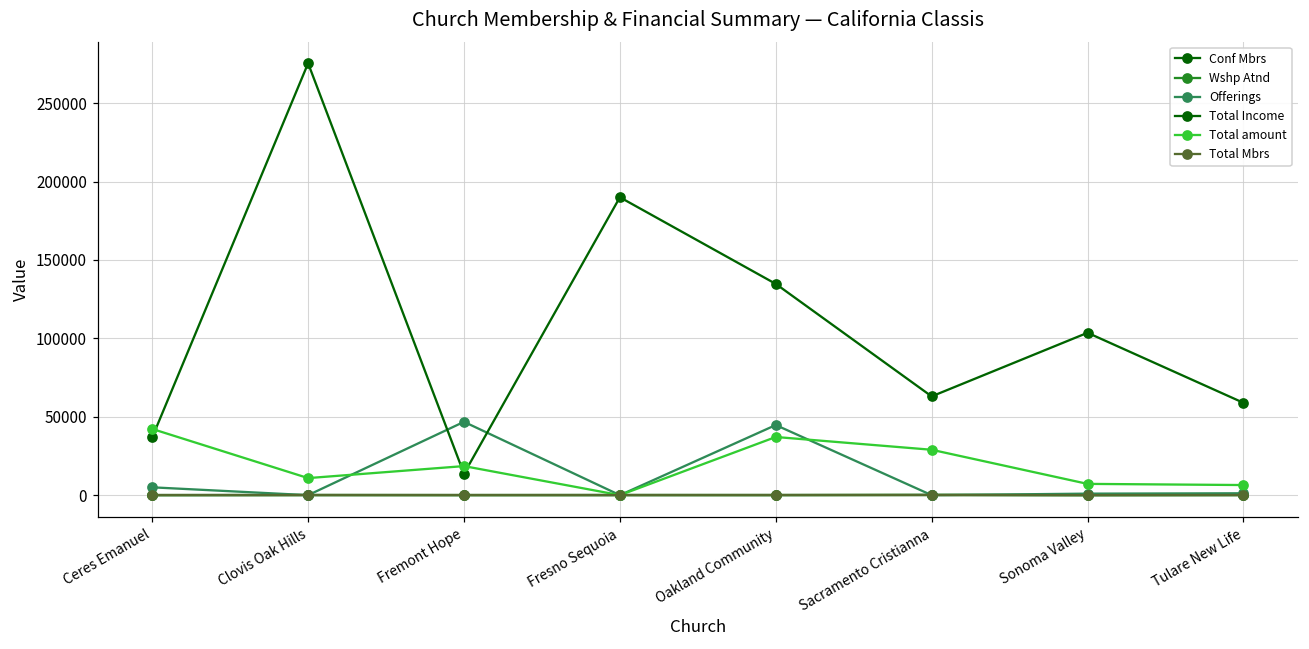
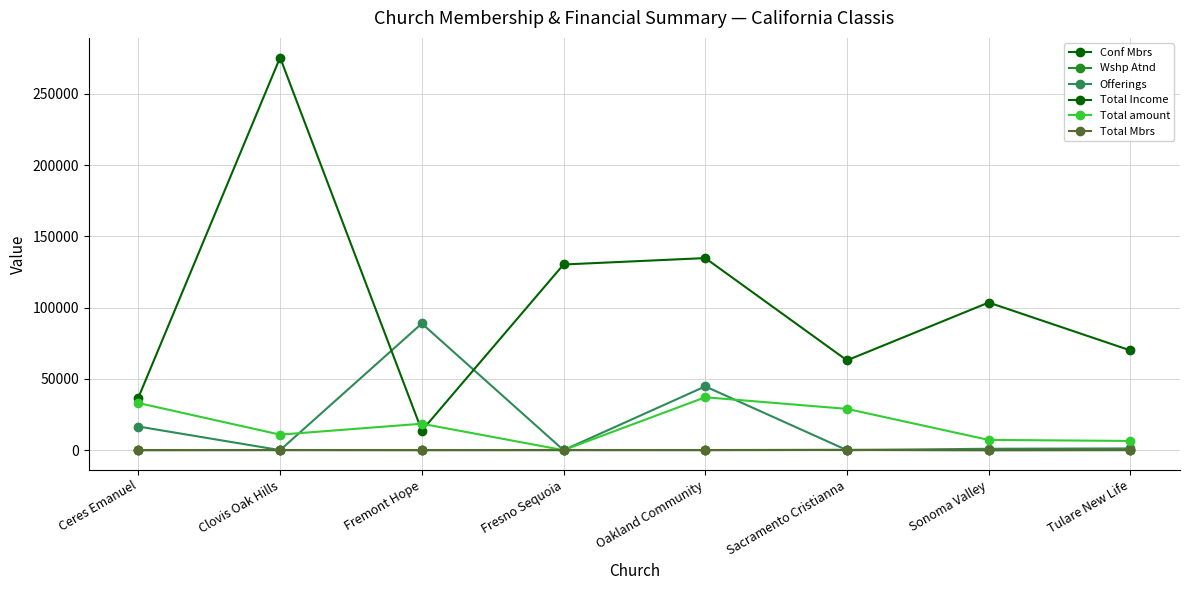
  {
    "Total Mbrs": {
      "Ceres Emanuel": 0,
      "Fremont Hope": 0,
      "Oakland Community": 0
    },
    "Offerings": {
-     "Ceres Emanuel": 5000,
-     "Fremont Hope": 47000,
+     "Ceres Emanuel": 17000,
+     "Fremont Hope": 89000,
      "Oakland Community": 45000
    },
    "Total Income": {
      "Ceres Emanuel": 37000,
      "Clovis Oak Hills": 275000,
      "Fremont Hope": 14000,
-     "Fresno Sequoia": 190000,
+     "Fresno Sequoia": 130000,
      "Oakland Community": 135000,
      "Sacramento Cristianna": 63000,
      "Sonoma Valley": 104000,
-     "Tulare New Life": 59000
+     "Tulare New Life": 70000
    },
    "Total amount": {
-     "Ceres Emanuel": 42000,
+     "Ceres Emanuel": 33000,
      "Clovis Oak Hills": 11000,
      "Fremont Hope": 19000,
      "Oakland Community": 37000,
      "Sacramento Cristianna": 29000,
      "Sonoma Valley": 7000,
      "Tulare New Life": 6000
    }
  }
